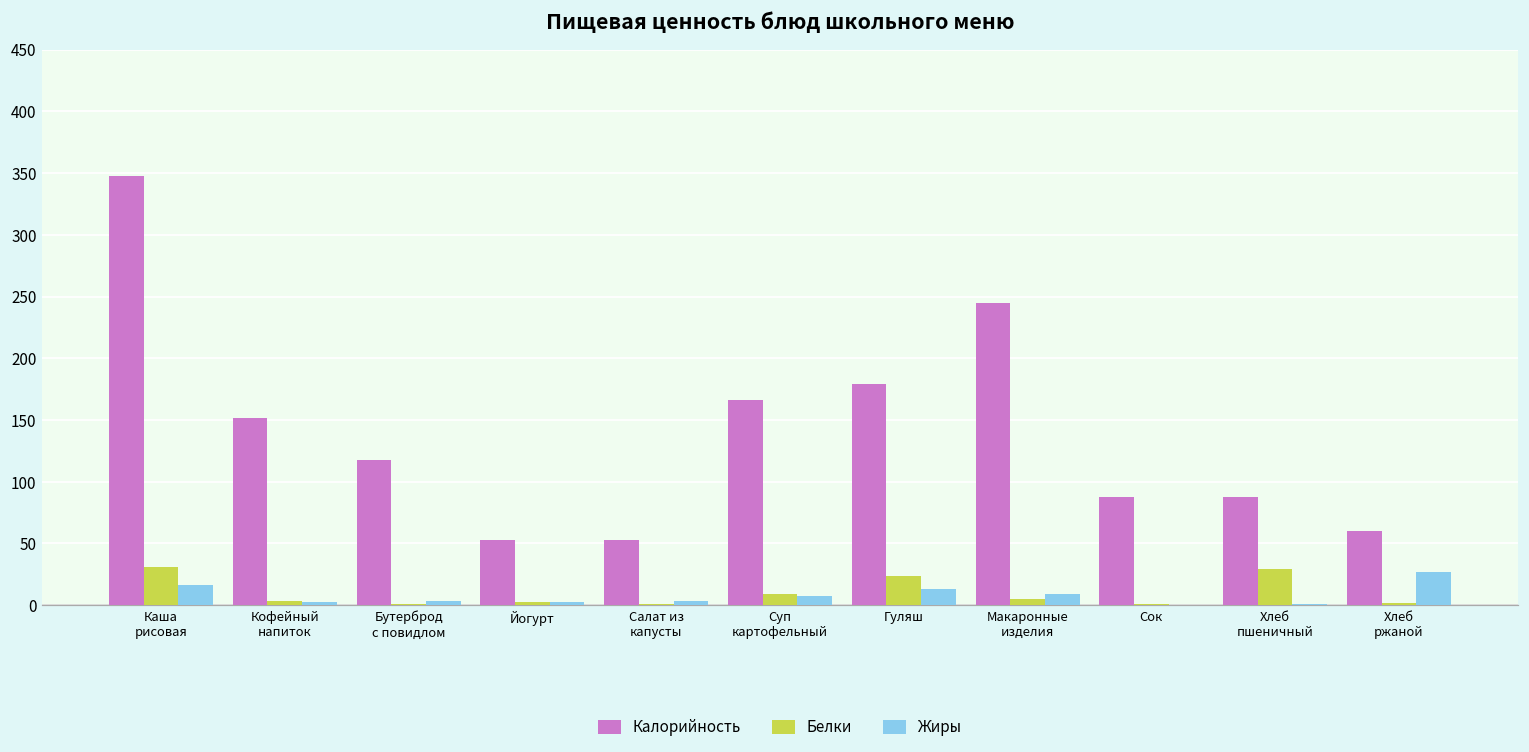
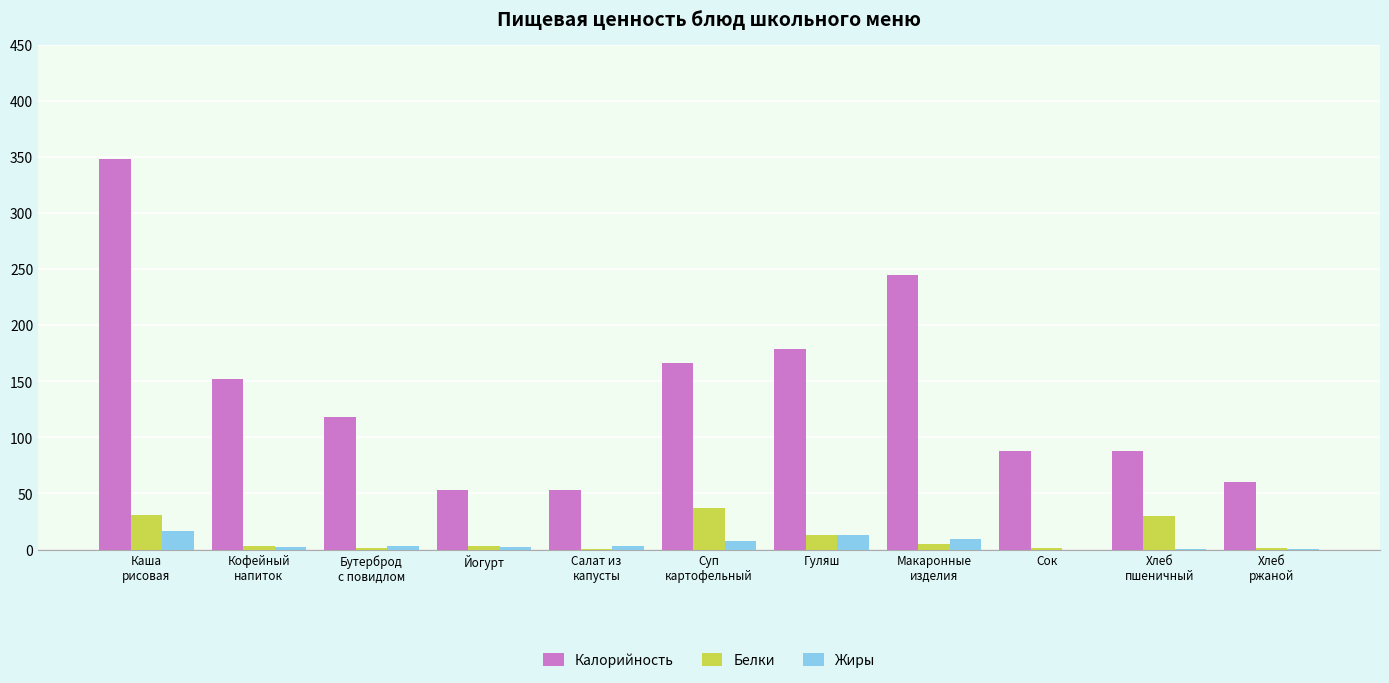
  {
    "Калорийность": {
      "Каша рисовая": 348,
      "Кофейный напиток": 152,
      "Бутерброд с повидлом": 118,
      "Йогурт": 53,
      "Салат из капусты": 53,
      "Суп картофельный": 166,
      "Гуляш": 179,
      "Макаронные изделия": 245,
      "Сок": 88,
      "Хлеб пшеничный": 88,
      "Хлеб ржаной": 60
    },
    "Белки": {
      "Каша рисовая": 31,
      "Кофейный напиток": 4,
      "Йогурт": 3,
-     "Суп картофельный": 9,
-     "Гуляш": 23,
+     "Суп картофельный": 37,
+     "Гуляш": 13,
      "Макаронные изделия": 5,
      "Хлеб пшеничный": 30
    },
    "Жиры": {
      "Каша рисовая": 17,
      "Кофейный напиток": 3,
      "Бутерброд с повидлом": 3,
      "Йогурт": 3,
      "Салат из капусты": 3,
      "Суп картофельный": 7,
      "Гуляш": 13,
      "Макаронные изделия": 9,
      "Сок": 0,
-     "Хлеб ржаной": 27
+     "Хлеб ржаной": 0
    }
  }
